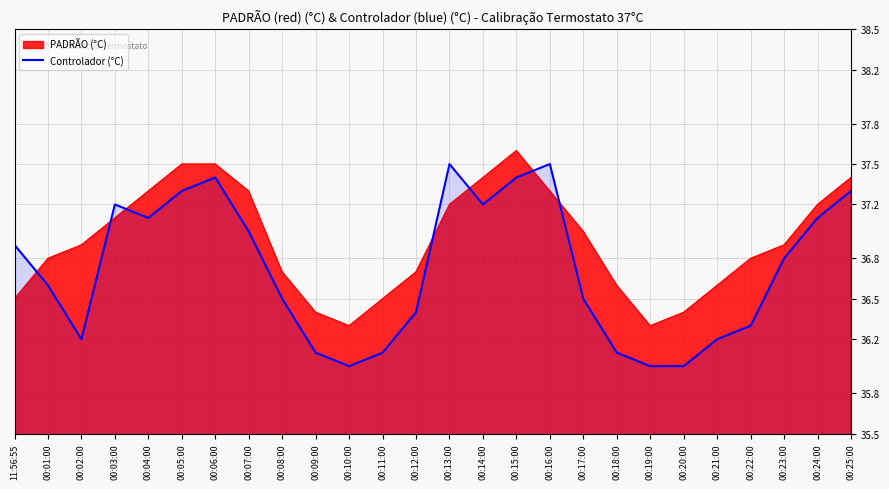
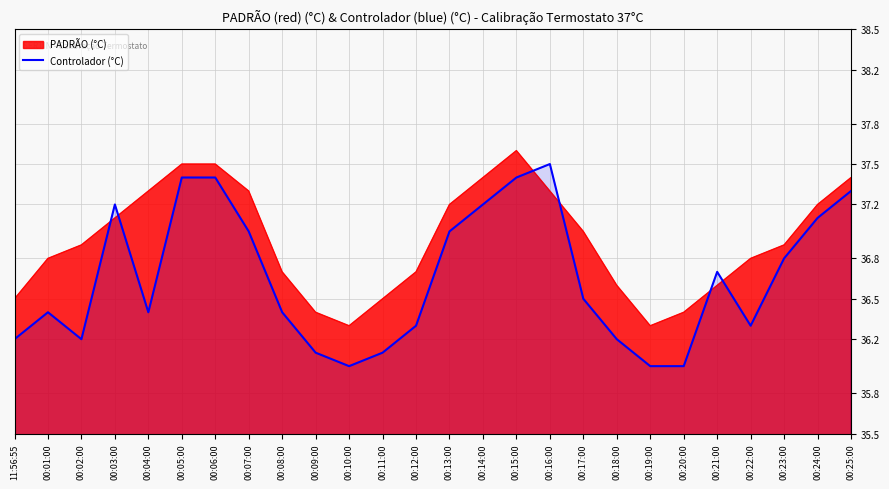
  {
    "PADRÃO (°C)": {
      "11:56:55": 36.5,
      "00:01:00": 36.8,
      "00:02:00": 36.9,
      "00:03:00": 37.1,
      "00:04:00": 37.3,
      "00:05:00": 37.5,
      "00:06:00": 37.5,
      "00:07:00": 37.3,
      "00:08:00": 36.7,
      "00:09:00": 36.4,
      "00:10:00": 36.3,
      "00:11:00": 36.5,
      "00:12:00": 36.7,
      "00:13:00": 37.2,
      "00:14:00": 37.4,
      "00:15:00": 37.6,
      "00:16:00": 37.3,
      "00:17:00": 37.0,
      "00:18:00": 36.6,
      "00:19:00": 36.3,
      "00:20:00": 36.4,
      "00:21:00": 36.6,
      "00:22:00": 36.8,
      "00:23:00": 36.9,
      "00:24:00": 37.2,
      "00:25:00": 37.4
    },
    "Controlador (°C)": {
-     "11:56:55": 36.9,
-     "00:01:00": 36.6,
+     "11:56:55": 36.2,
+     "00:01:00": 36.4,
      "00:02:00": 36.2,
      "00:03:00": 37.2,
-     "00:04:00": 37.1,
-     "00:05:00": 37.3,
+     "00:04:00": 36.4,
+     "00:05:00": 37.4,
      "00:06:00": 37.4,
      "00:07:00": 37.0,
-     "00:08:00": 36.5,
+     "00:08:00": 36.4,
      "00:09:00": 36.1,
      "00:10:00": 36.0,
      "00:11:00": 36.1,
-     "00:12:00": 36.4,
-     "00:13:00": 37.5,
+     "00:12:00": 36.3,
+     "00:13:00": 37.0,
      "00:14:00": 37.2,
      "00:15:00": 37.4,
      "00:16:00": 37.5,
      "00:17:00": 36.5,
-     "00:18:00": 36.1,
+     "00:18:00": 36.2,
      "00:19:00": 36.0,
      "00:20:00": 36.0,
-     "00:21:00": 36.2,
+     "00:21:00": 36.7,
      "00:22:00": 36.3,
      "00:23:00": 36.8,
      "00:24:00": 37.1,
      "00:25:00": 37.3
    }
  }
